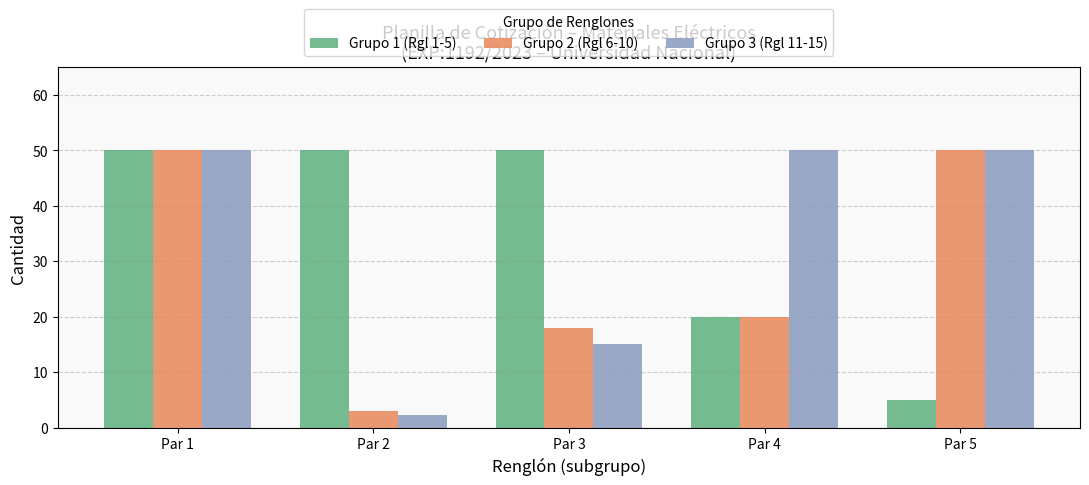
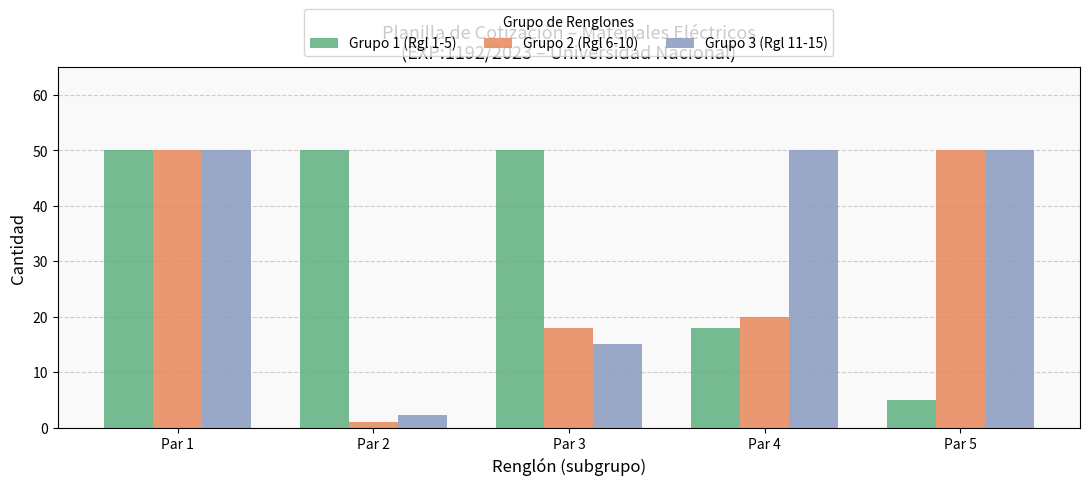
  {
    "Grupo 1 (Rgl 1-5)": {
      "Par 1": 50,
      "Par 2": 50,
      "Par 3": 50,
-     "Par 4": 20,
+     "Par 4": 18,
      "Par 5": 5
    },
    "Grupo 2 (Rgl 6-10)": {
      "Par 1": 50,
-     "Par 2": 3,
+     "Par 2": 1,
      "Par 3": 18,
      "Par 4": 20,
      "Par 5": 50
    },
    "Grupo 3 (Rgl 11-15)": {
      "Par 1": 50,
      "Par 2": 2,
      "Par 3": 15,
      "Par 4": 50,
      "Par 5": 50
    }
  }
